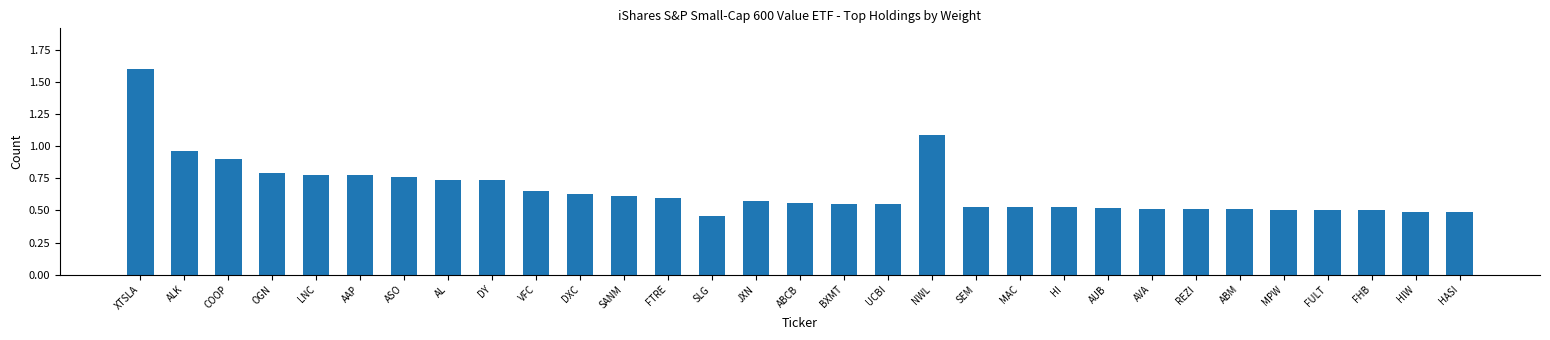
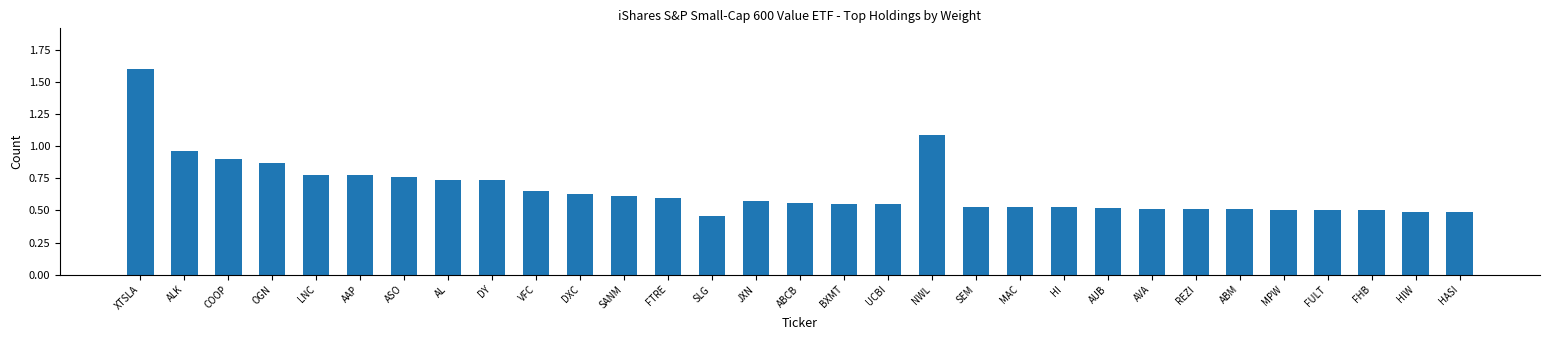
  {
    "XTSLA": 1.60,
    "ALK": 0.96,
    "COOP": 0.90,
-   "OGN": 0.79,
+   "OGN": 0.87,
    "LNC": 0.78,
    "AAP": 0.78,
    "ASO": 0.76,
    "AL": 0.74,
    "DY": 0.74,
    "VFC": 0.65,
    "DXC": 0.63,
    "SANM": 0.61,
    "FTRE": 0.60,
    "SLG": 0.46,
    "JXN": 0.57,
    "ABCB": 0.56,
    "BXMT": 0.55,
    "UCBI": 0.55,
    "NWL": 1.09,
    "SEM": 0.53,
    "MAC": 0.53,
    "HI": 0.53,
    "AUB": 0.52,
    "AVA": 0.51,
    "REZI": 0.51,
    "ABM": 0.51,
    "MPW": 0.50,
    "FULT": 0.50,
    "FHB": 0.50,
    "HIW": 0.49,
    "HASI": 0.49
  }
